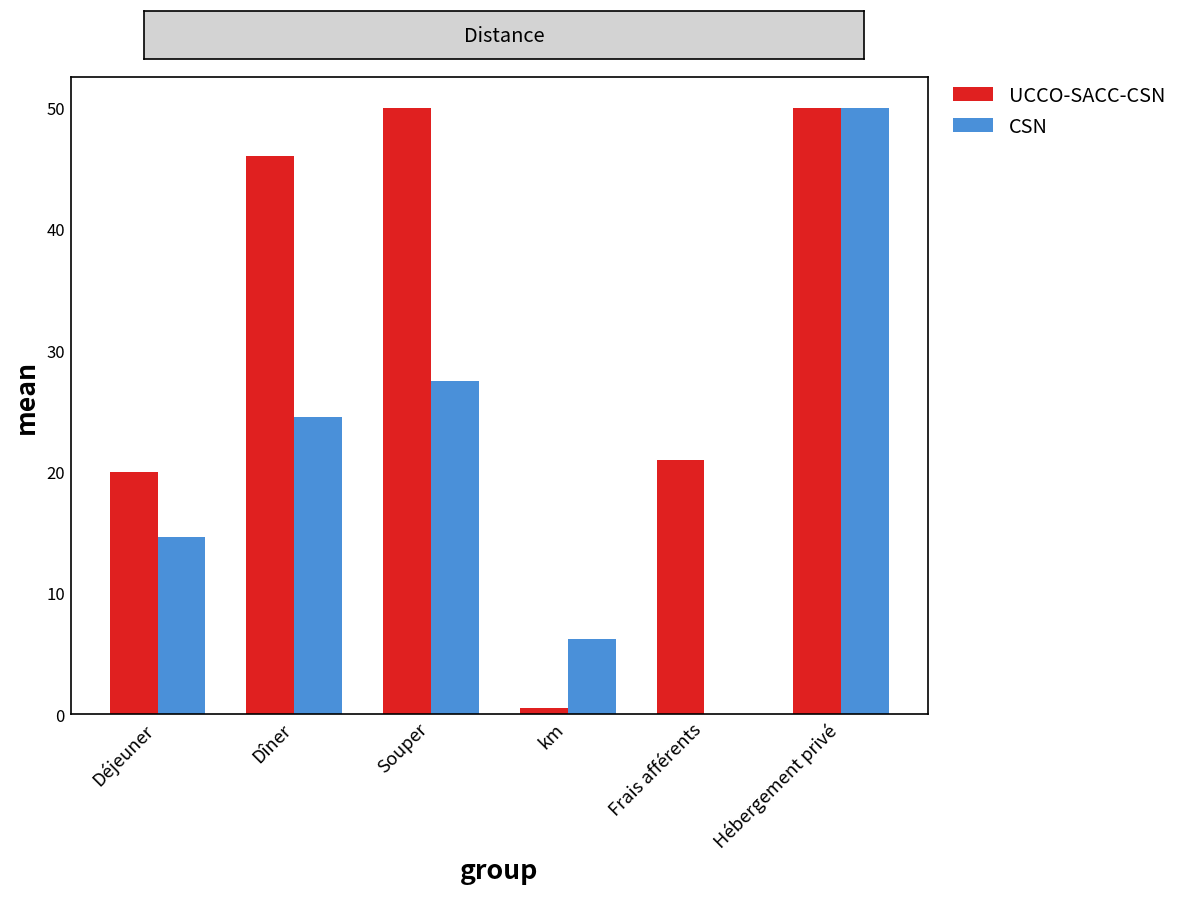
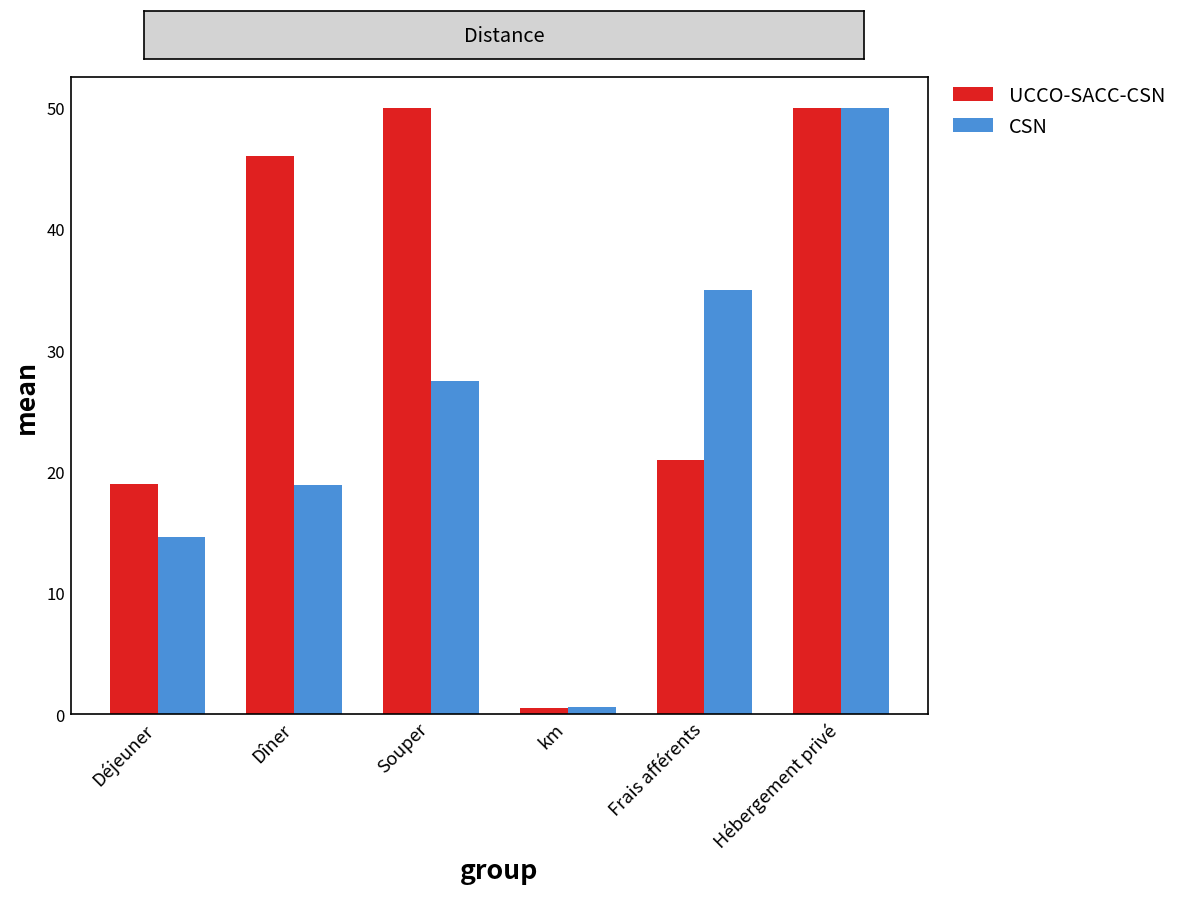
  {
    "UCCO-SACC-CSN": {
-     "Déjeuner": 20,
+     "Déjeuner": 19,
      "Dîner": 46,
      "Souper": 50,
      "km": 0.6,
      "Frais afférents": 21,
      "Hébergement privé": 50
    },
    "CSN": {
      "Déjeuner": 14.6,
-     "Dîner": 24.5,
+     "Dîner": 18.9,
      "Souper": 27.5,
-     "km": 6.2,
-     "Frais afférents": 0,
+     "km": 0.6,
+     "Frais afférents": 35,
      "Hébergement privé": 50.0
    }
  }
